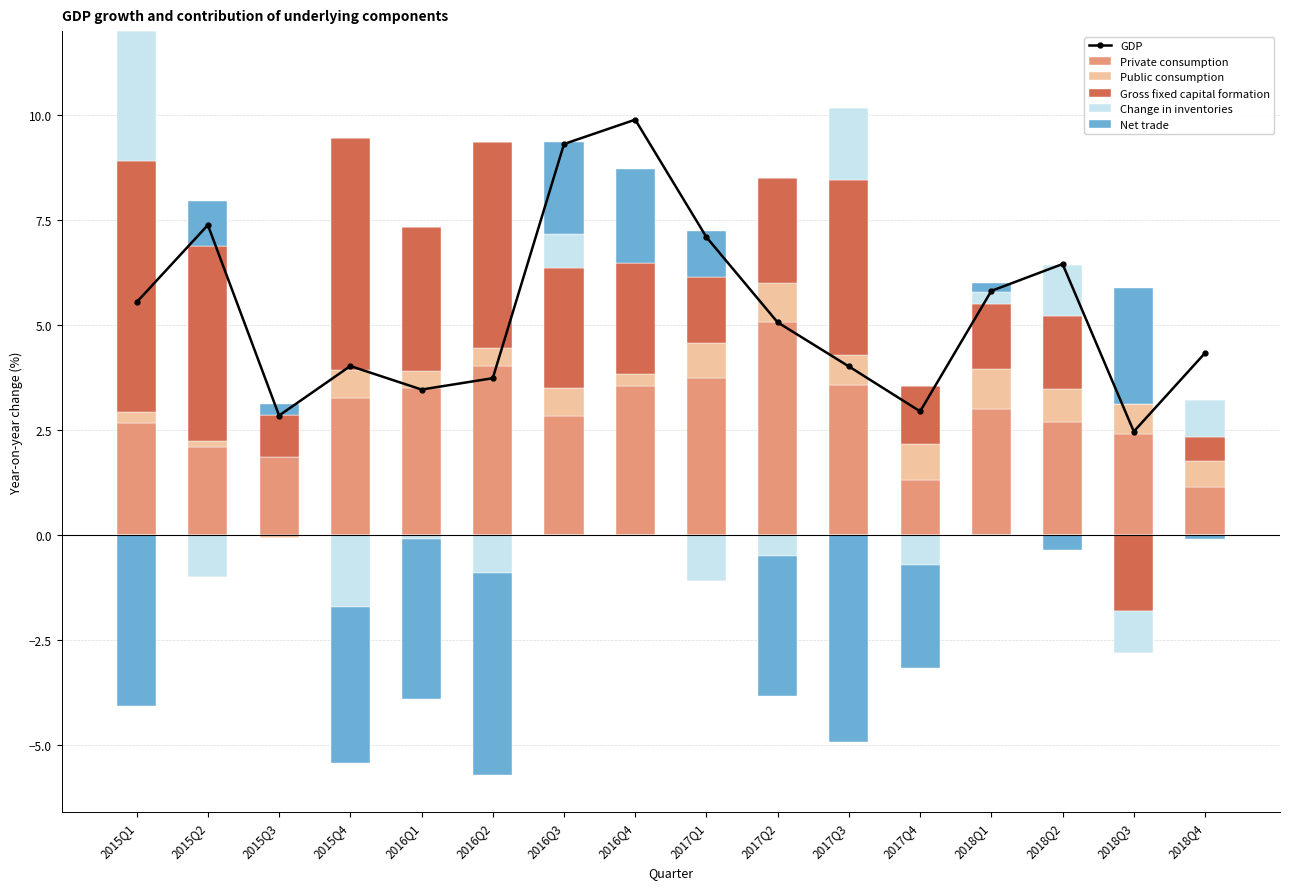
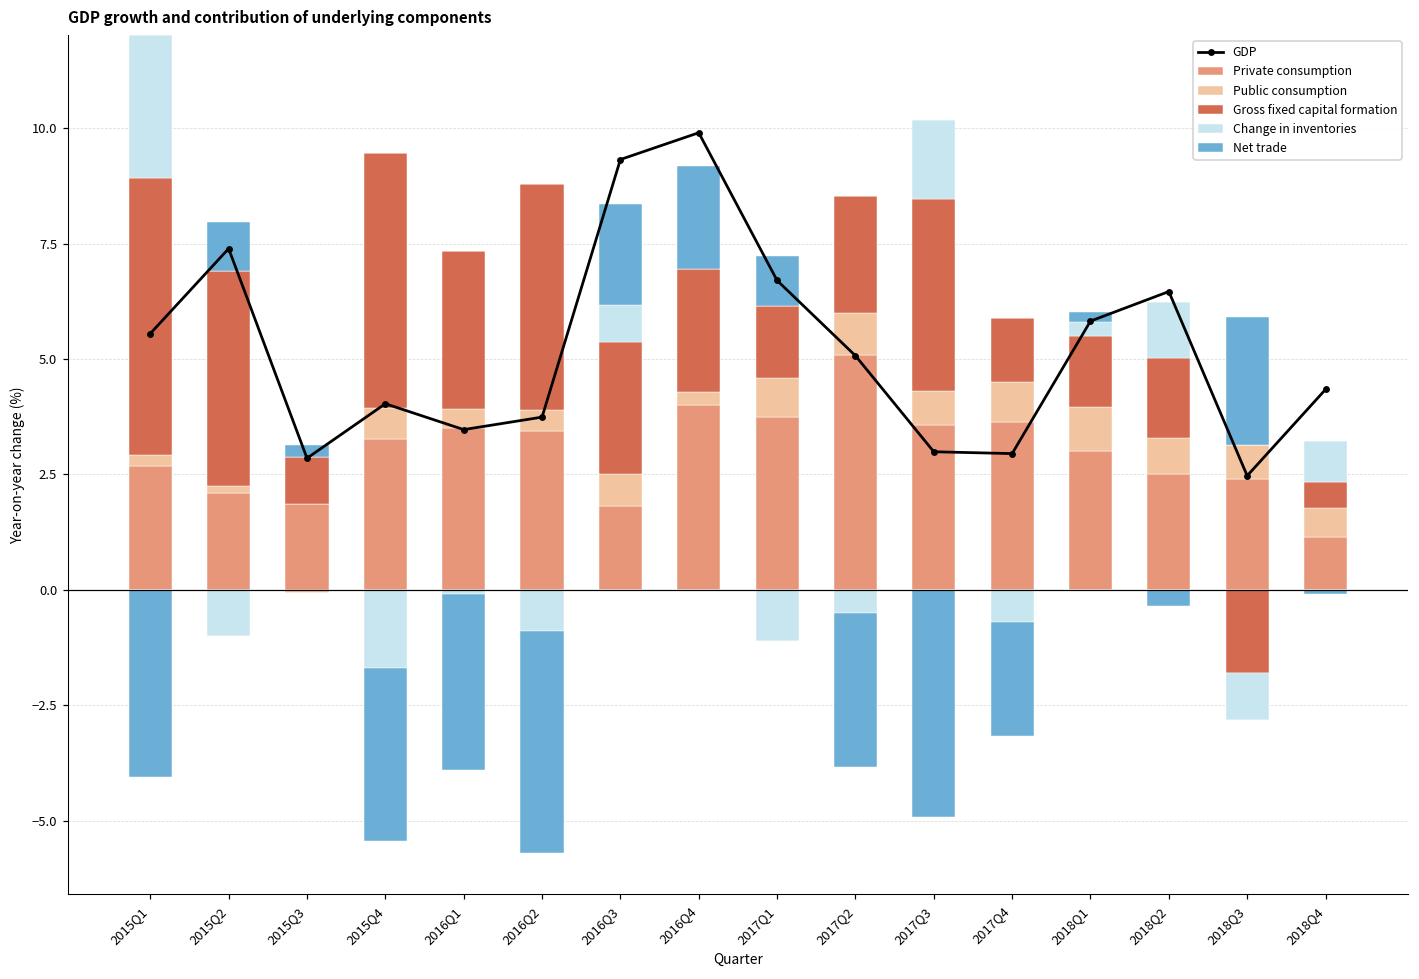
  {
    "GDP": {
      "2015Q1": 5.6,
      "2015Q2": 7.4,
      "2015Q3": 2.9,
      "2015Q4": 4.0,
      "2016Q1": 3.5,
      "2016Q2": 3.7,
      "2016Q3": 9.3,
      "2016Q4": 9.9,
-     "2017Q1": 7.1,
+     "2017Q1": 6.7,
      "2017Q2": 5.1,
-     "2017Q3": 4.0,
+     "2017Q3": 3.0,
      "2017Q4": 3.0,
      "2018Q1": 5.8,
      "2018Q2": 6.5,
      "2018Q3": 2.5,
      "2018Q4": 4.3
    },
    "Private consumption": {
      "2015Q1": 2.7,
      "2015Q2": 2.1,
      "2015Q3": 1.9,
      "2015Q4": 3.3,
      "2016Q1": 3.5,
-     "2016Q2": 4.0,
-     "2016Q3": 2.8,
-     "2016Q4": 3.6,
+     "2016Q2": 3.5,
+     "2016Q3": 1.8,
+     "2016Q4": 4.0,
      "2017Q1": 3.7,
      "2017Q2": 5.1,
      "2017Q3": 3.6,
-     "2017Q4": 1.3,
+     "2017Q4": 3.6,
      "2018Q1": 3.0,
-     "2018Q2": 2.7,
+     "2018Q2": 2.5,
      "2018Q3": 2.4,
      "2018Q4": 1.1
    }
  }
